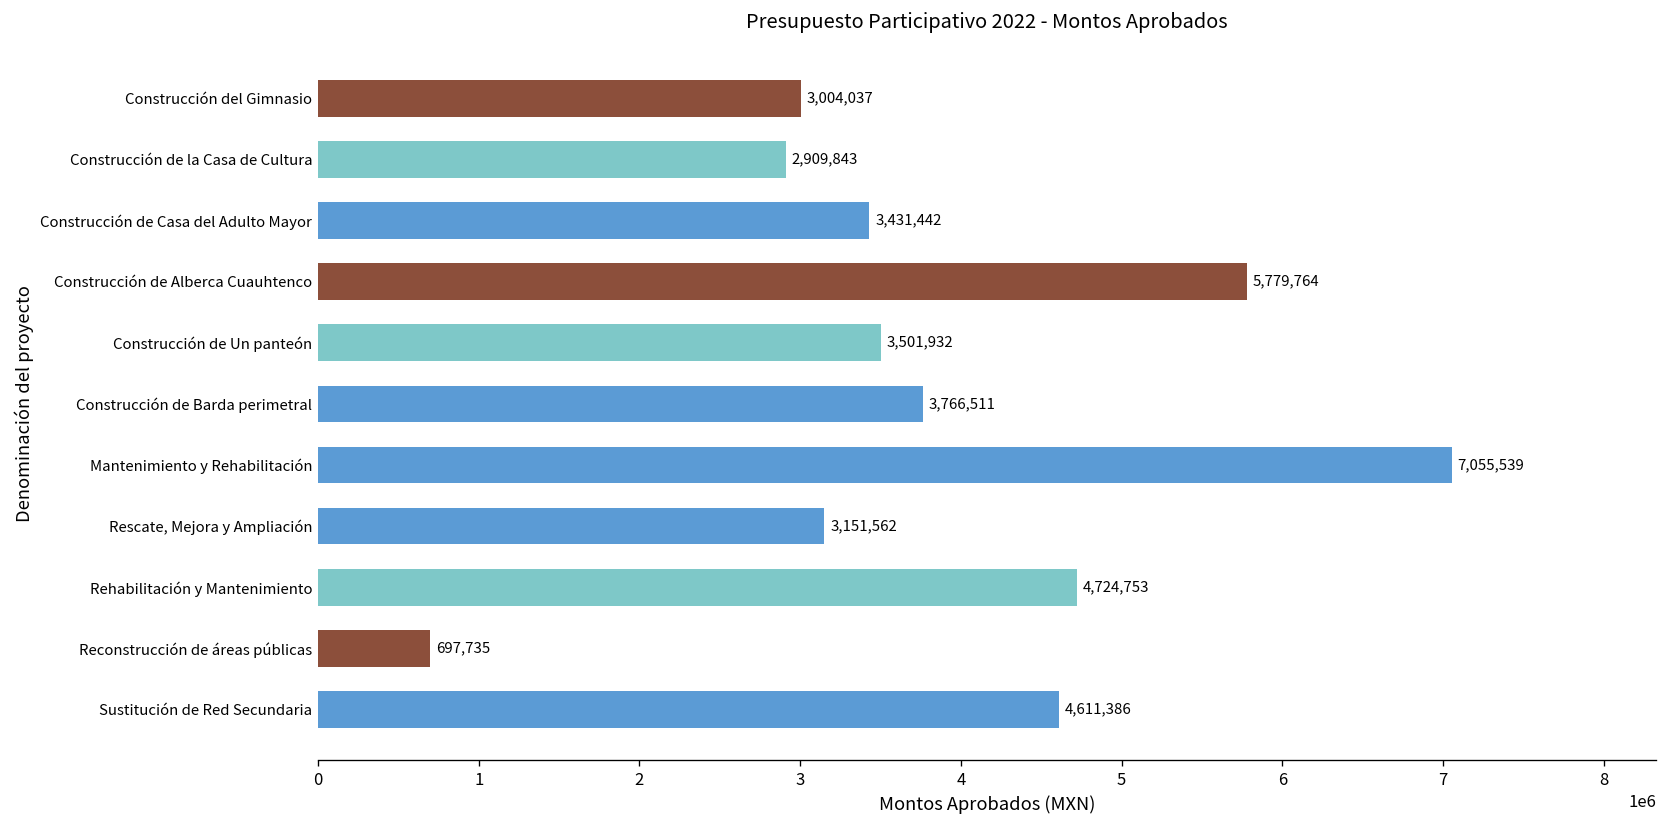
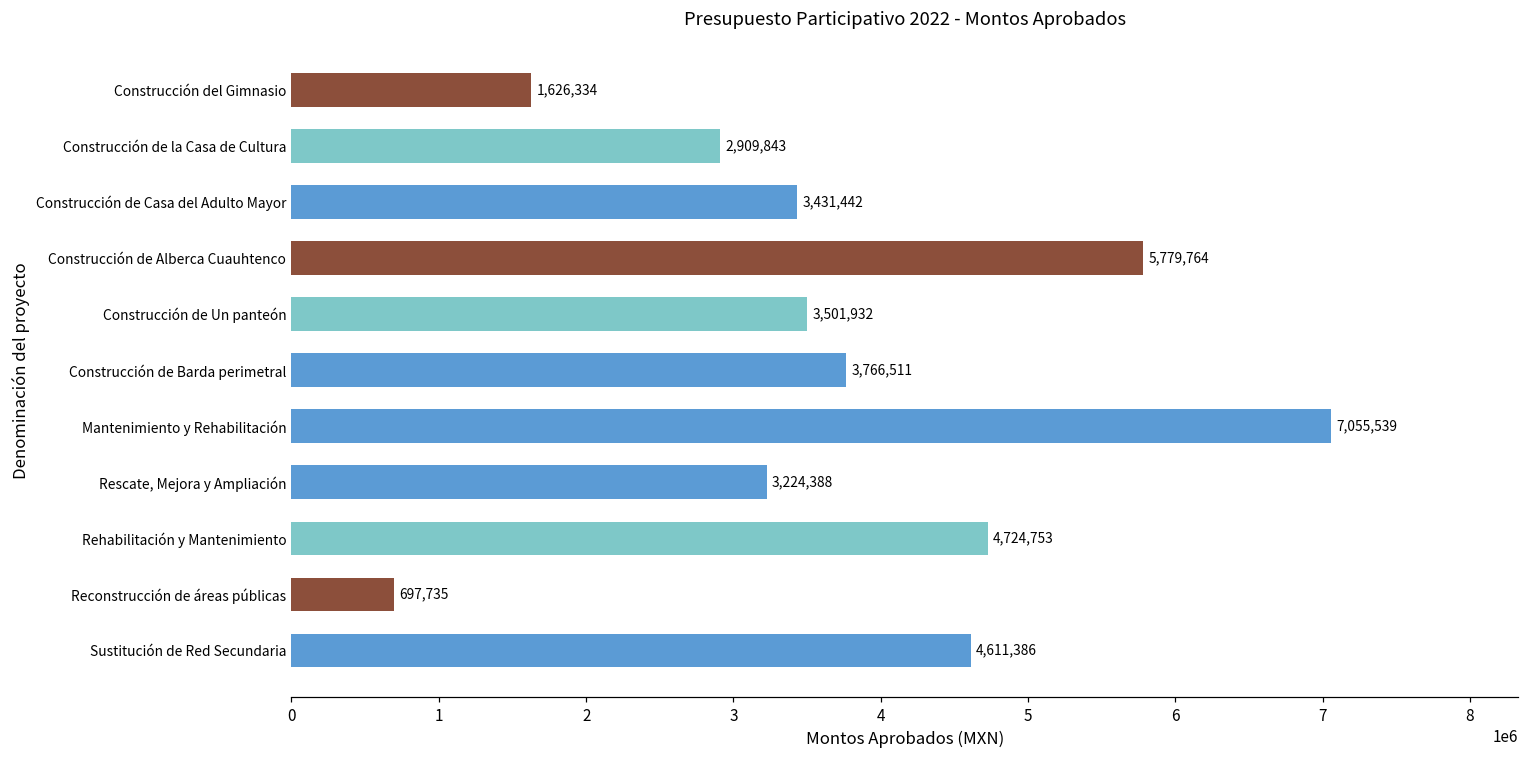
  {
-   "Construcción del Gimnasio": "3,004,037",
+   "Construcción del Gimnasio": "1,626,334",
    "Construcción de la Casa de Cultura": "2,909,843",
    "Construcción de Casa del Adulto Mayor": "3,431,442",
    "Construcción de Alberca Cuauhtenco": "5,779,764",
    "Construcción de Un panteón": "3,501,932",
    "Construcción de Barda perimetral": "3,766,511",
    "Mantenimiento y Rehabilitación": "7,055,539",
-   "Rescate, Mejora y Ampliación": "3,151,562",
+   "Rescate, Mejora y Ampliación": "3,224,388",
    "Rehabilitación y Mantenimiento": "4,724,753",
    "Reconstrucción de áreas públicas": "697,735",
    "Sustitución de Red Secundaria": "4,611,386"
  }
